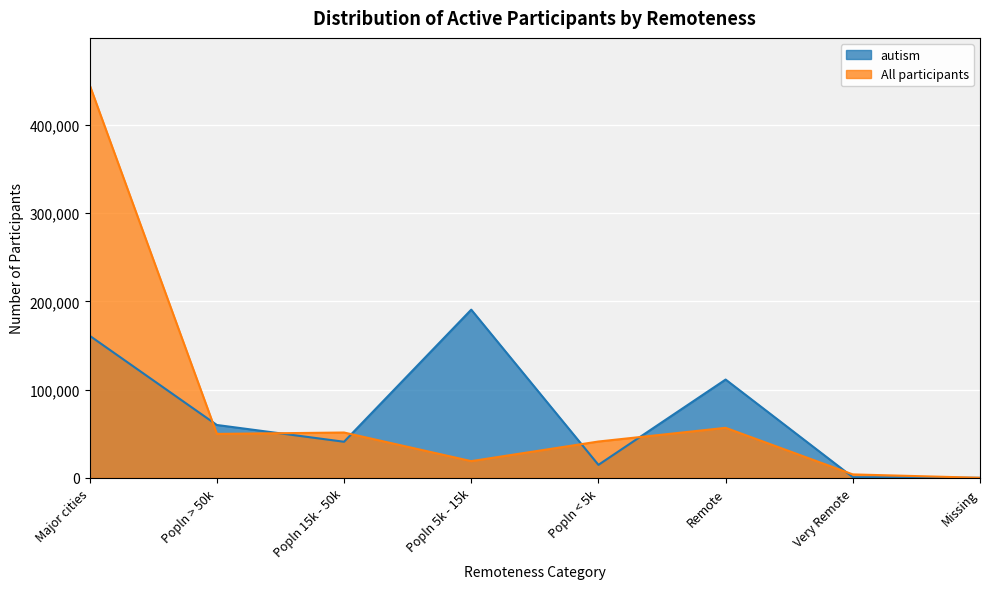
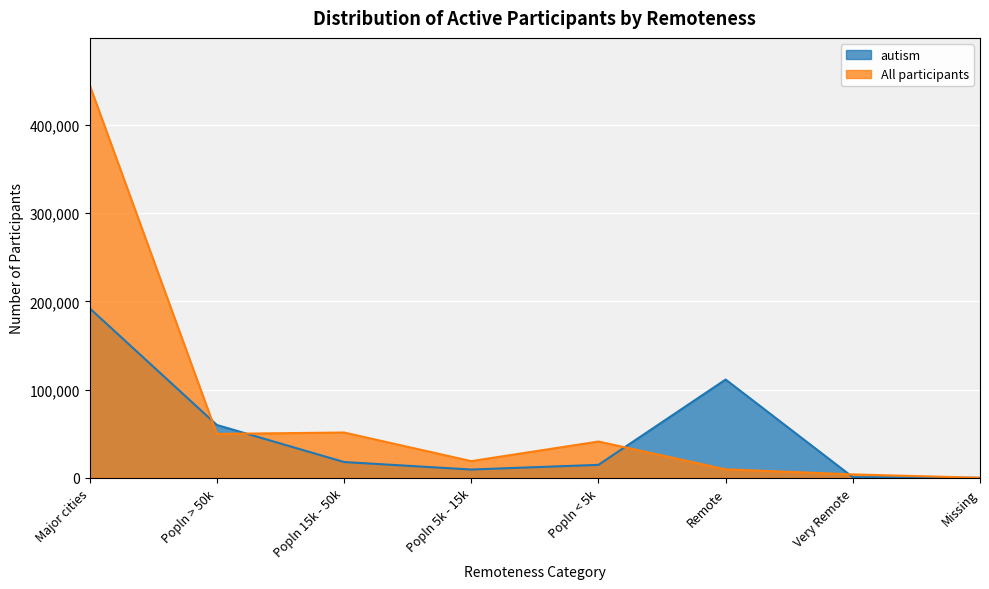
  {
    "autism": {
-     "Major cities": "160,000",
+     "Major cities": "190,000",
      "Popln > 50k": "60,000",
-     "Popln 15k - 50k": "40,000",
-     "Popln 5k - 15k": "190,000",
+     "Popln 15k - 50k": "20,000",
+     "Popln 5k - 15k": "10,000",
      "Popln < 5k": "10,000",
      "Remote": "110,000",
      "Very Remote": "0"
    },
    "All participants": {
      "Major cities": "450,000",
      "Popln > 50k": "50,000",
      "Popln 15k - 50k": "50,000",
      "Popln 5k - 15k": "20,000",
      "Popln < 5k": "40,000",
-     "Remote": "60,000",
+     "Remote": "10,000",
      "Very Remote": "0"
    }
  }
